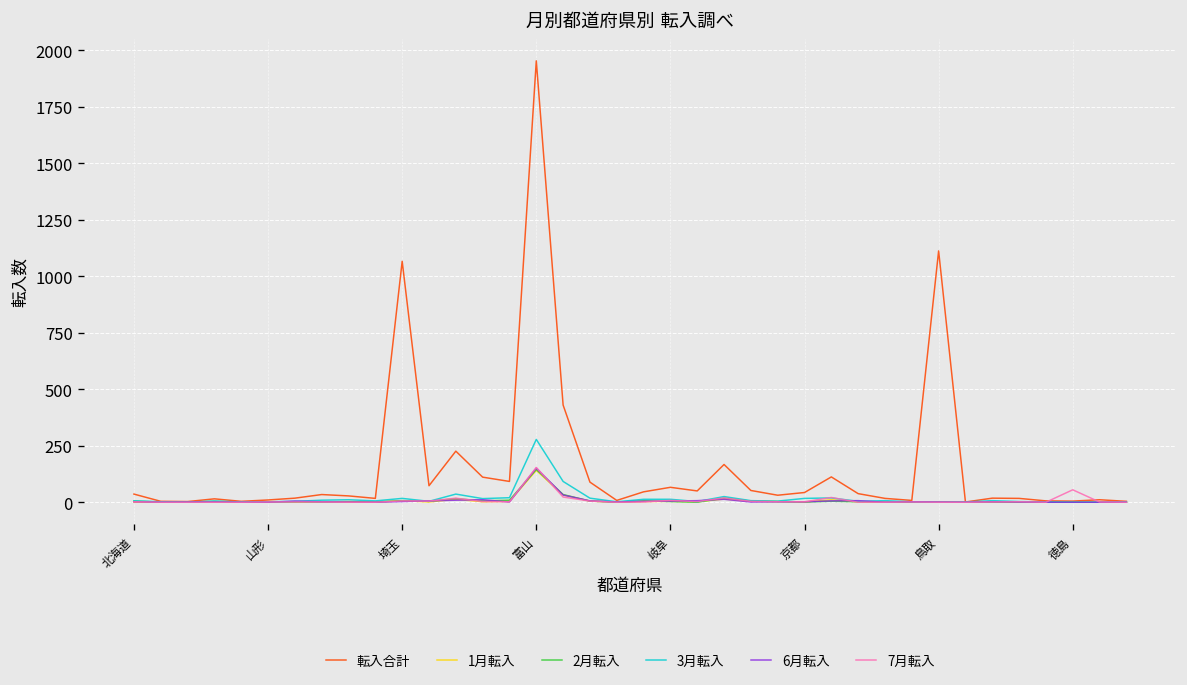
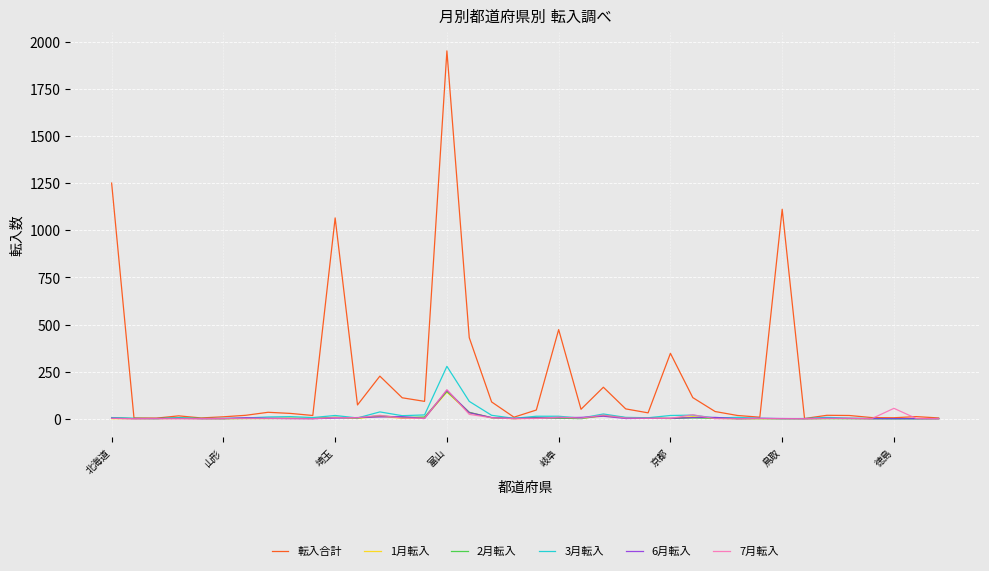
  {
    "転入合計": {
-     "北海道": 40,
+     "北海道": 1250,
      "埼玉": 1070,
      "富山": 1950,
-     "岐阜": 70,
-     "京都": 40,
+     "岐阜": 470,
+     "京都": 350,
      "鳥取": 1110
    },
    "3月転入": {
      "富山": 280,
      "京都": 20
    },
    "7月転入": {
      "徳島": 60
    }
  }
